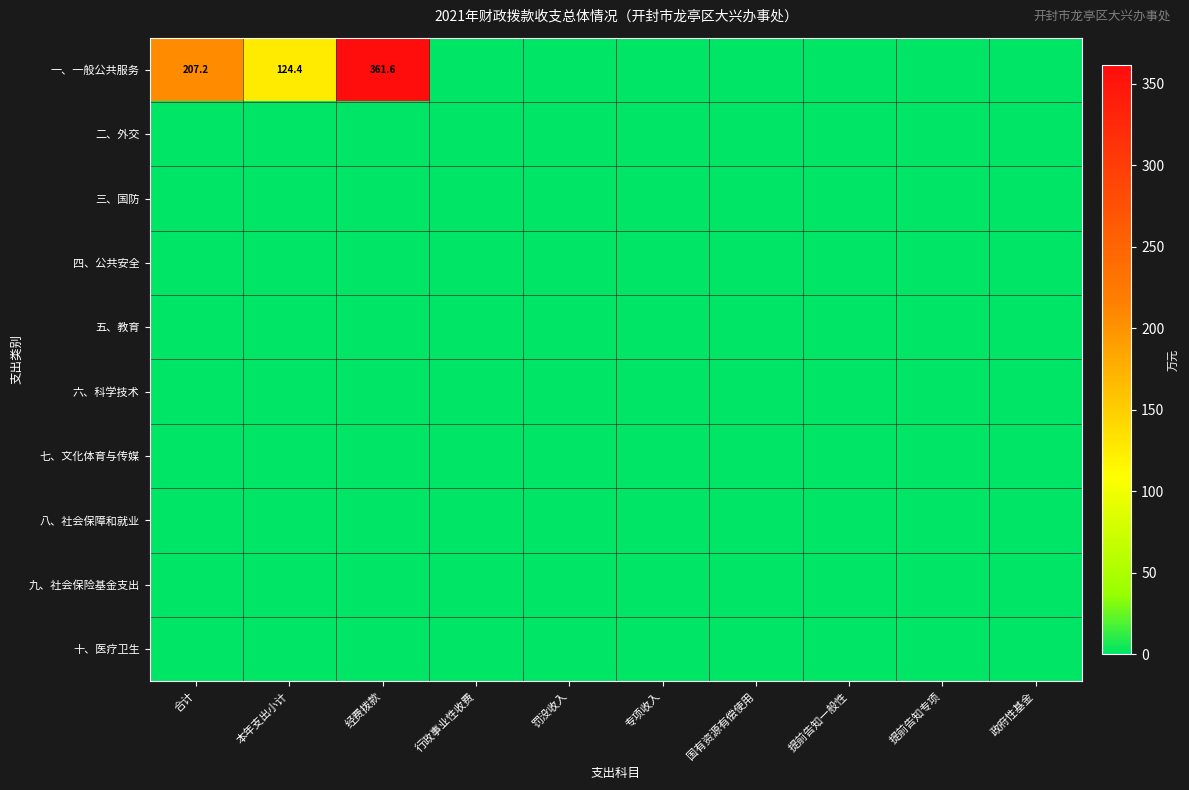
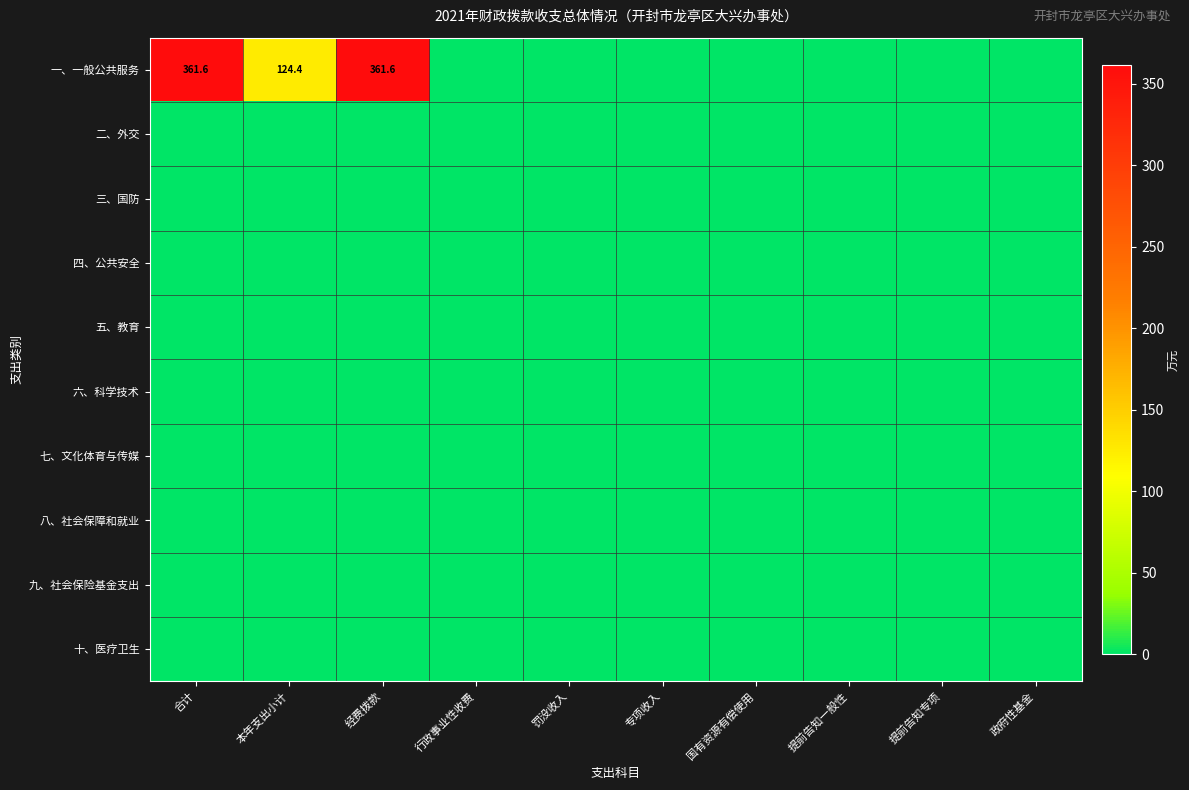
  {
    "一、一般公共服务": {
-     "合计": 207.2,
+     "合计": 361.6,
      "本年支出小计": 124.4,
      "经费拨款": 361.6
    }
  }
